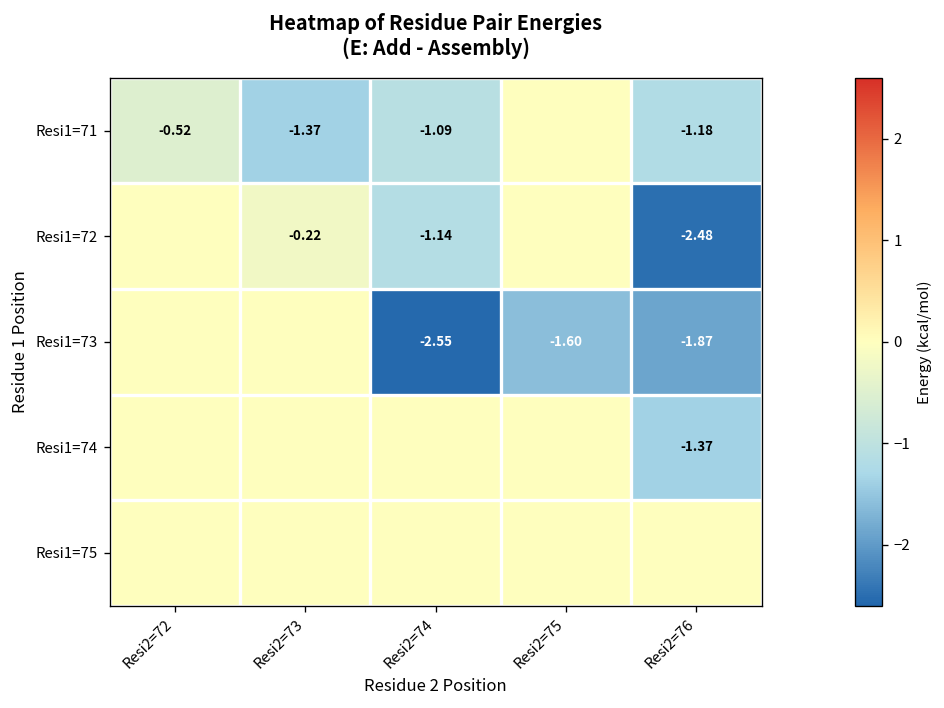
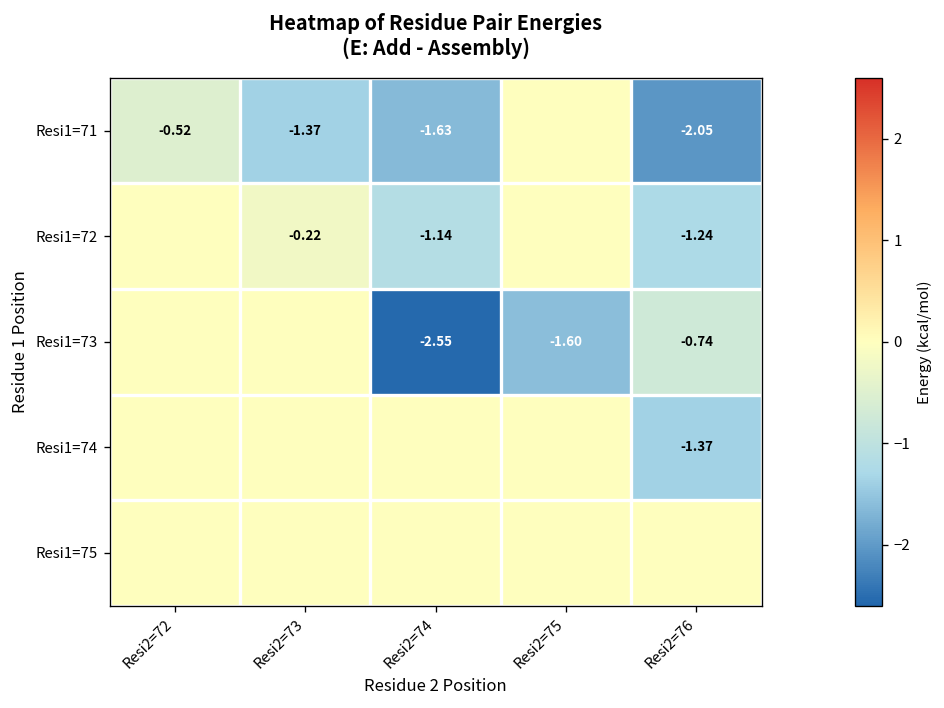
  {
    "Resi1=71": {
      "Resi2=72": -0.52,
      "Resi2=73": -1.37,
-     "Resi2=74": -1.09,
-     "Resi2=76": -1.18
+     "Resi2=74": -1.63,
+     "Resi2=76": -2.05
    },
    "Resi1=72": {
      "Resi2=73": -0.22,
      "Resi2=74": -1.14,
-     "Resi2=76": -2.48
+     "Resi2=76": -1.24
    },
    "Resi1=73": {
      "Resi2=74": -2.55,
      "Resi2=75": -1.60,
-     "Resi2=76": -1.87
+     "Resi2=76": -0.74
    },
    "Resi1=74": {
      "Resi2=76": -1.37
    }
  }
